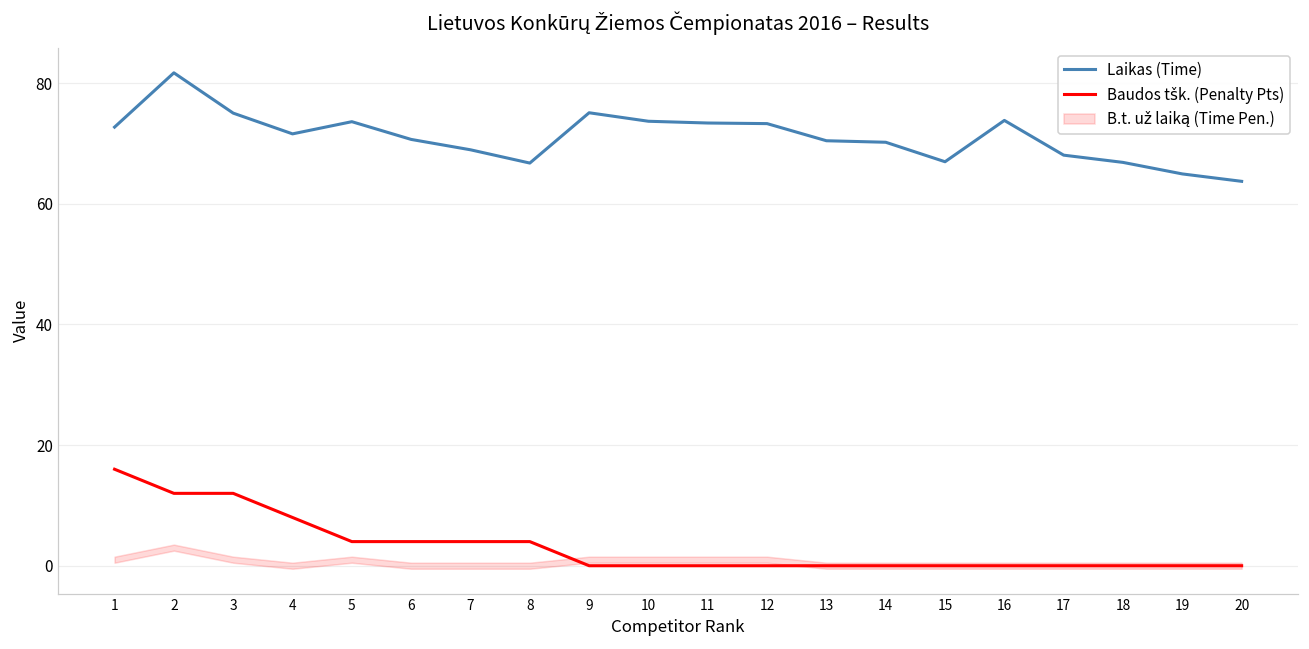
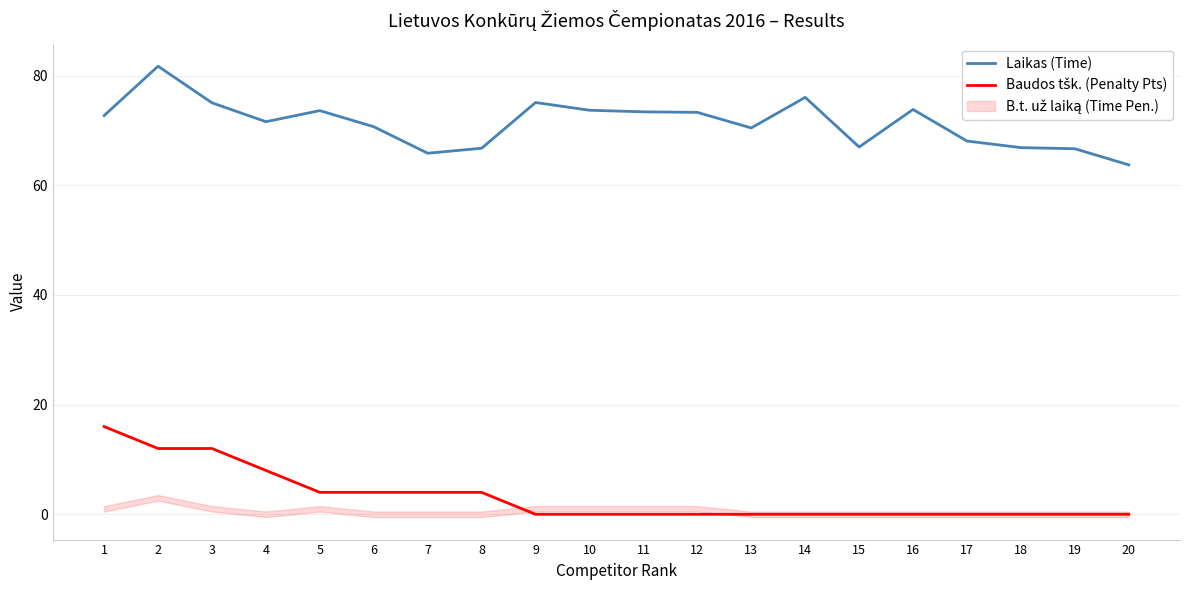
  {
    "Laikas (Time)": {
      "1": 73,
      "2": 82,
      "3": 75,
      "4": 72,
      "5": 74,
      "6": 71,
-     "7": 69,
+     "7": 66,
      "8": 67,
      "9": 75,
      "10": 74,
      "11": 73,
      "12": 73,
      "13": 70,
-     "14": 70,
+     "14": 76,
      "15": 67,
      "16": 74,
      "17": 68,
      "18": 67,
-     "19": 65,
+     "19": 67,
      "20": 64
    }
  }
